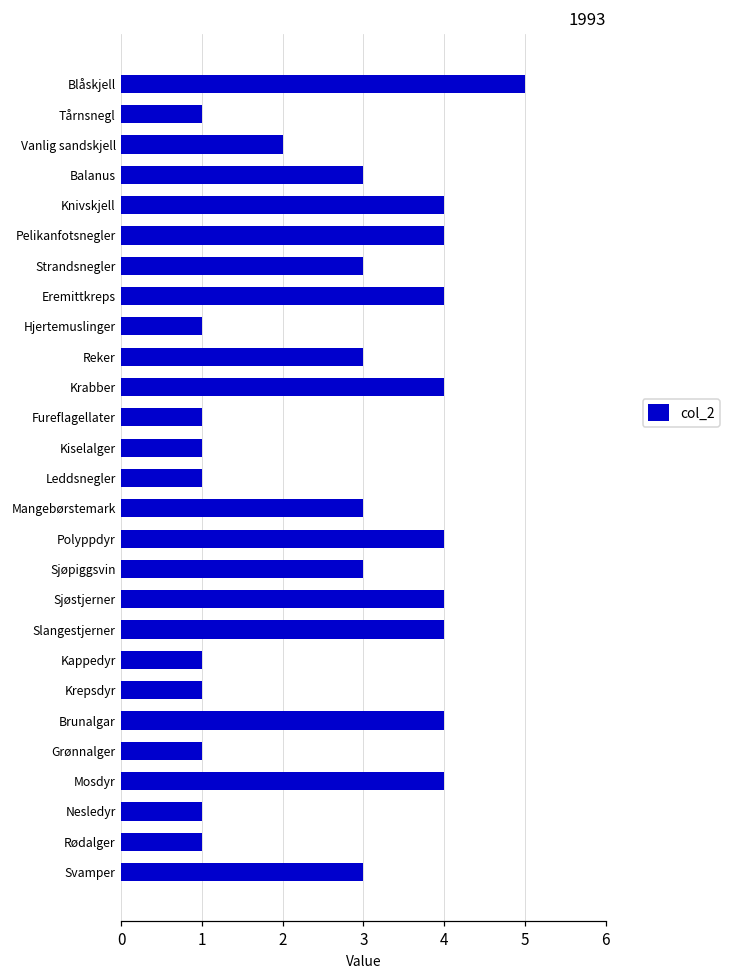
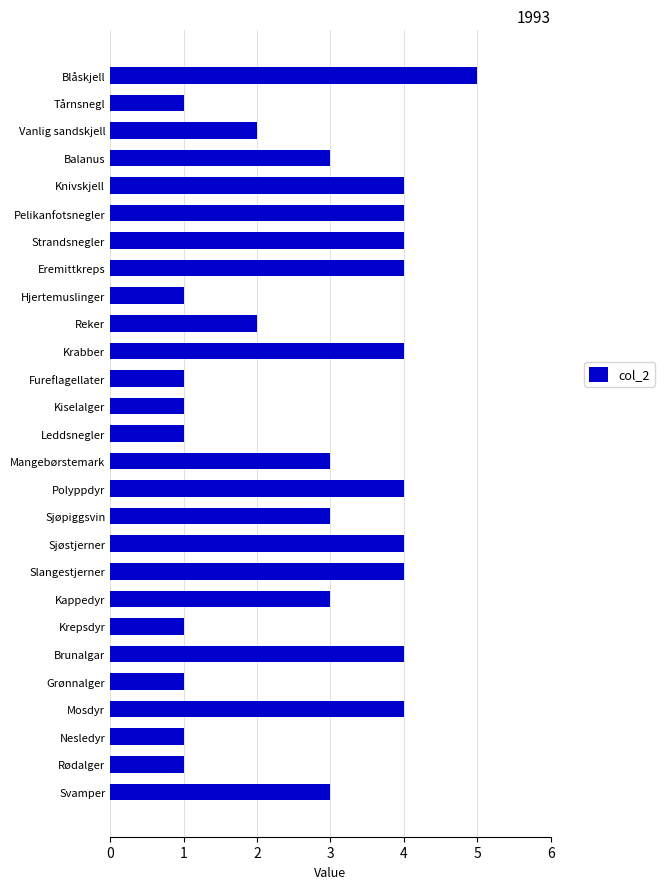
  {
    "Blåskjell": 5,
    "Tårnsnegl": 1,
    "Vanlig sandskjell": 2,
    "Balanus": 3,
    "Knivskjell": 4,
    "Pelikanfotsnegler": 4,
-   "Strandsnegler": 3,
+   "Strandsnegler": 4,
    "Eremittkreps": 4,
    "Hjertemuslinger": 1,
-   "Reker": 3,
+   "Reker": 2,
    "Krabber": 4,
    "Fureflagellater": 1,
    "Kiselalger": 1,
    "Leddsnegler": 1,
    "Mangebørstemark": 3,
    "Polyppdyr": 4,
    "Sjøpiggsvin": 3,
    "Sjøstjerner": 4,
    "Slangestjerner": 4,
-   "Kappedyr": 1,
+   "Kappedyr": 3,
    "Krepsdyr": 1,
    "Brunalgar": 4,
    "Grønnalger": 1,
    "Mosdyr": 4,
    "Nesledyr": 1,
    "Rødalger": 1,
    "Svamper": 3
  }
